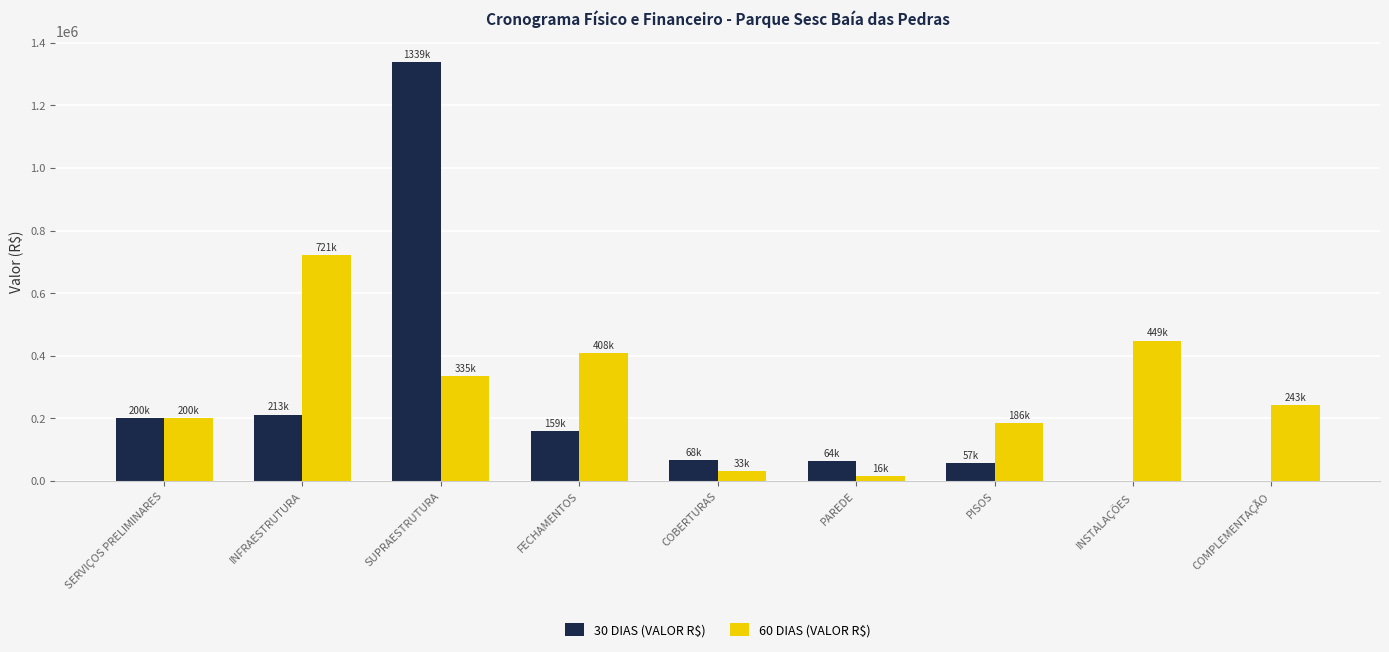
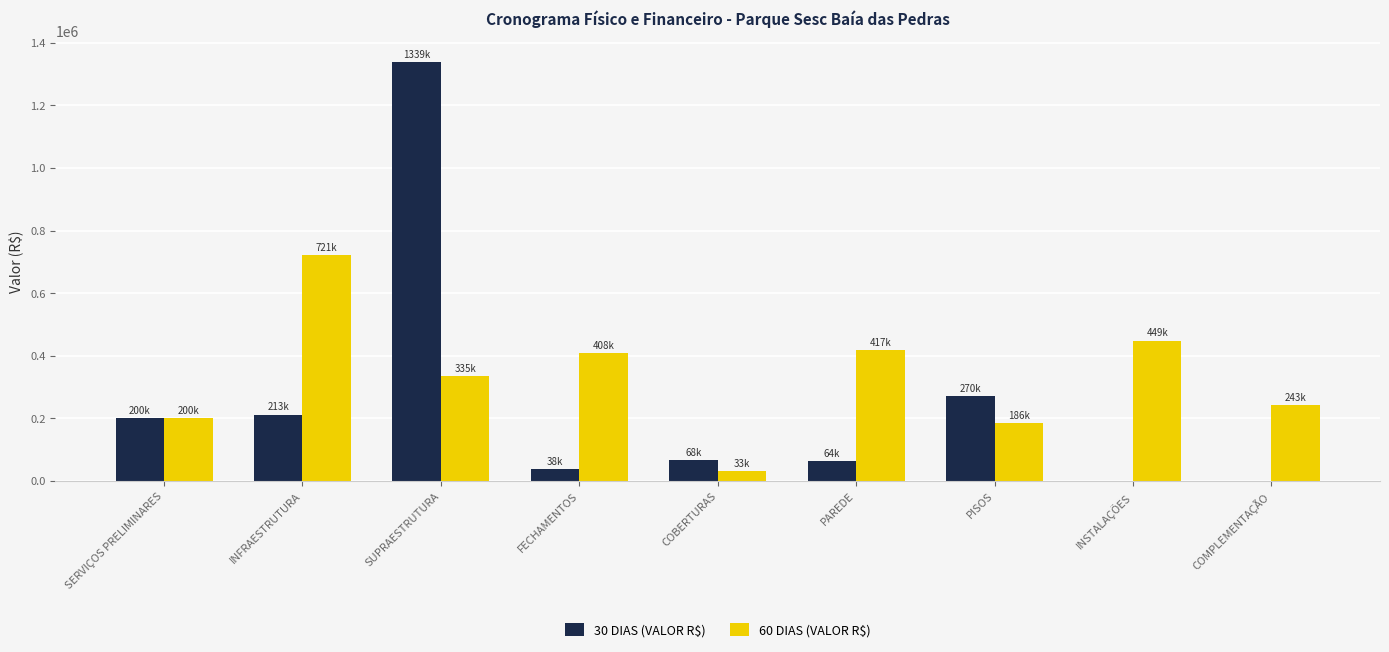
  {
    "30 DIAS (VALOR R$)": {
      "SERVIÇOS PRELIMINARES": "200k",
      "INFRAESTRUTURA": "213k",
      "SUPRAESTRUTURA": "1339k",
-     "FECHAMENTOS": "159k",
+     "FECHAMENTOS": "38k",
      "COBERTURAS": "68k",
      "PAREDE": "64k",
-     "PISOS": "57k"
+     "PISOS": "270k"
    },
    "60 DIAS (VALOR R$)": {
      "SERVIÇOS PRELIMINARES": "200k",
      "INFRAESTRUTURA": "721k",
      "SUPRAESTRUTURA": "335k",
      "FECHAMENTOS": "408k",
      "COBERTURAS": "33k",
-     "PAREDE": "16k",
+     "PAREDE": "417k",
      "PISOS": "186k",
      "INSTALAÇÕES": "449k",
      "COMPLEMENTAÇÃO": "243k"
    }
  }
